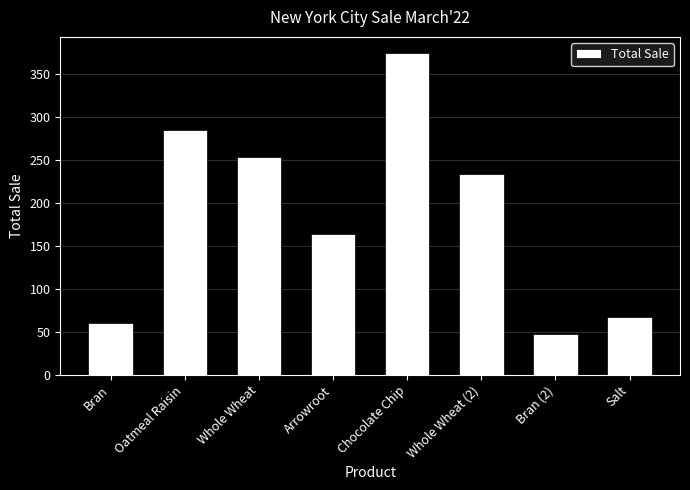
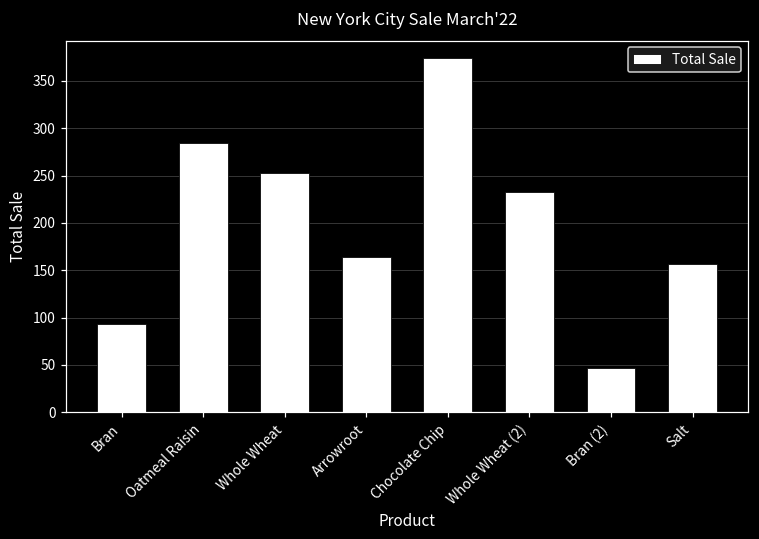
  {
-   "Bran": 60,
+   "Bran": 90,
    "Oatmeal Raisin": 280,
    "Whole Wheat": 250,
    "Arrowroot": 160,
    "Chocolate Chip": 370,
    "Whole Wheat (2)": 230,
    "Bran (2)": 50,
-   "Salt": 70
+   "Salt": 160
  }
